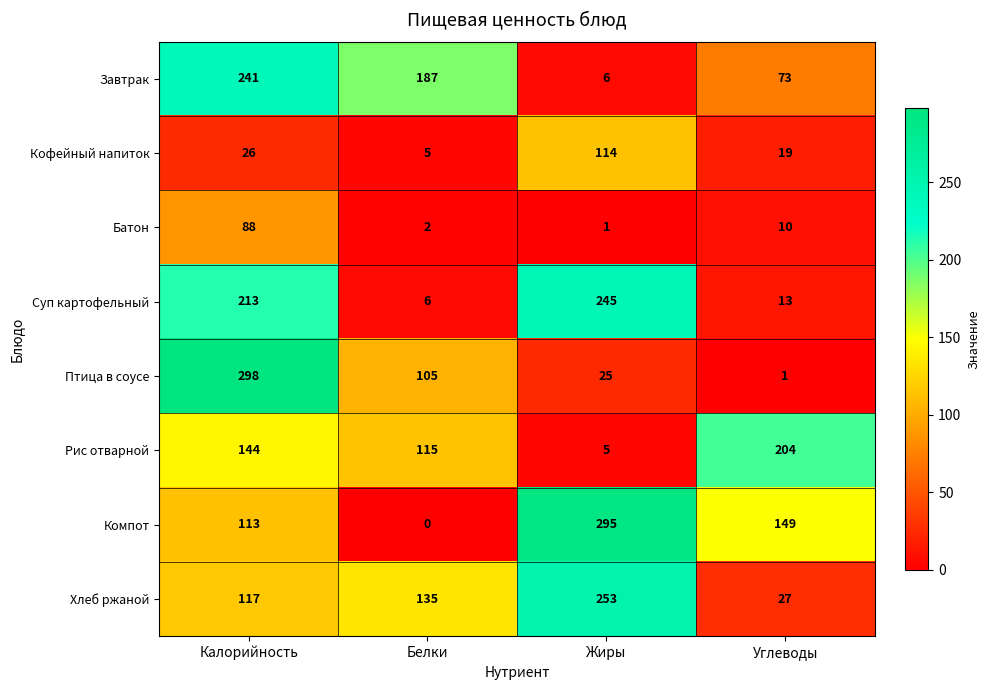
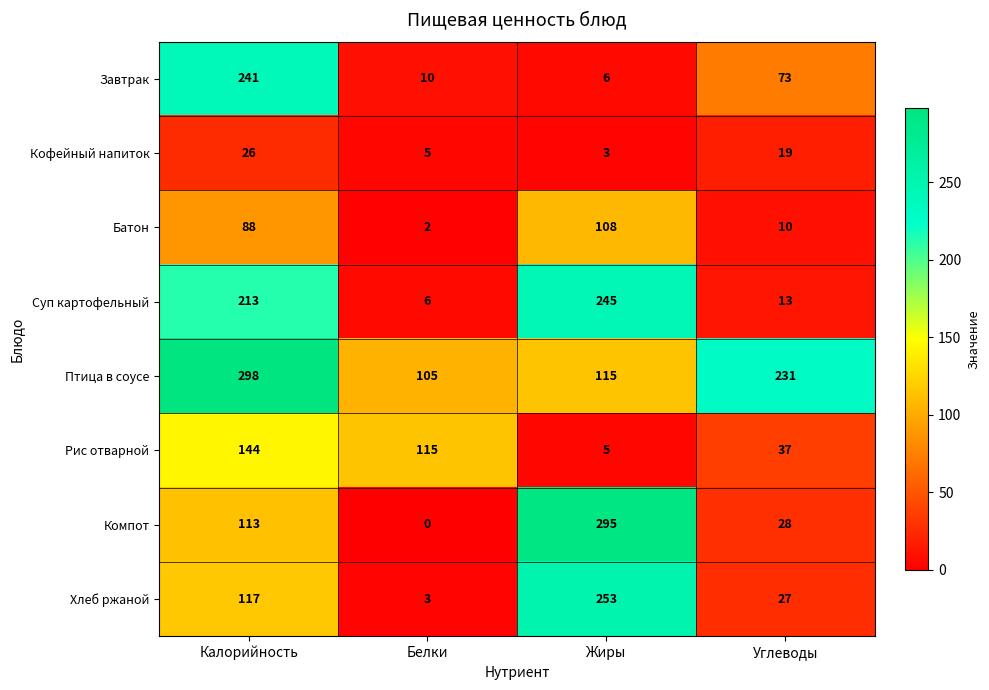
  {
    "Завтрак": {
      "Калорийность": 241,
-     "Белки": 187,
+     "Белки": 10,
      "Жиры": 6,
      "Углеводы": 73
    },
    "Кофейный напиток": {
      "Калорийность": 26,
      "Белки": 5,
-     "Жиры": 114,
+     "Жиры": 3,
      "Углеводы": 19
    },
    "Батон": {
      "Калорийность": 88,
      "Белки": 2,
-     "Жиры": 1,
+     "Жиры": 108,
      "Углеводы": 10
    },
    "Суп картофельный": {
      "Калорийность": 213,
      "Белки": 6,
      "Жиры": 245,
      "Углеводы": 13
    },
    "Птица в соусе": {
      "Калорийность": 298,
      "Белки": 105,
-     "Жиры": 25,
-     "Углеводы": 1
+     "Жиры": 115,
+     "Углеводы": 231
    },
    "Рис отварной": {
      "Калорийность": 144,
      "Белки": 115,
      "Жиры": 5,
-     "Углеводы": 204
+     "Углеводы": 37
    },
    "Компот": {
      "Калорийность": 113,
      "Белки": 0,
      "Жиры": 295,
-     "Углеводы": 149
+     "Углеводы": 28
    },
    "Хлеб ржаной": {
      "Калорийность": 117,
-     "Белки": 135,
+     "Белки": 3,
      "Жиры": 253,
      "Углеводы": 27
    }
  }
